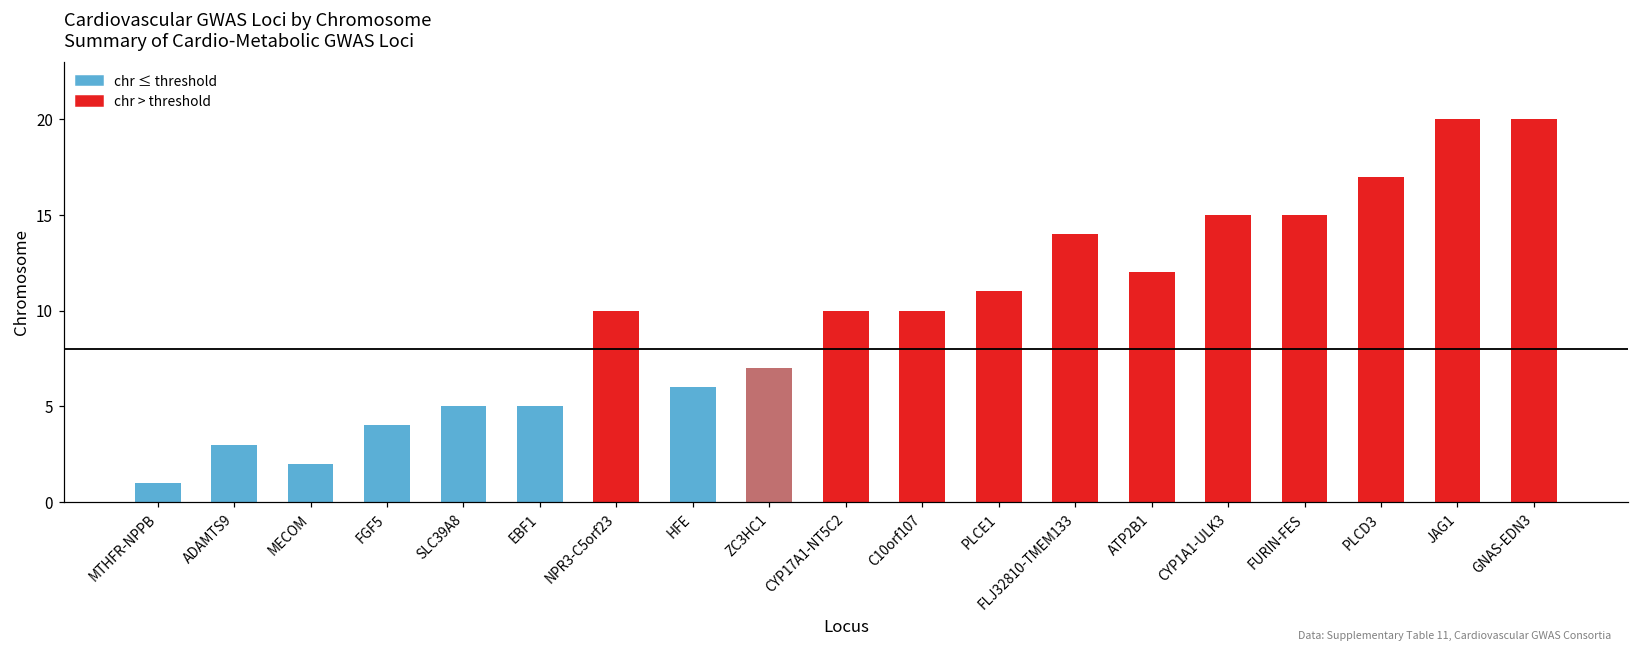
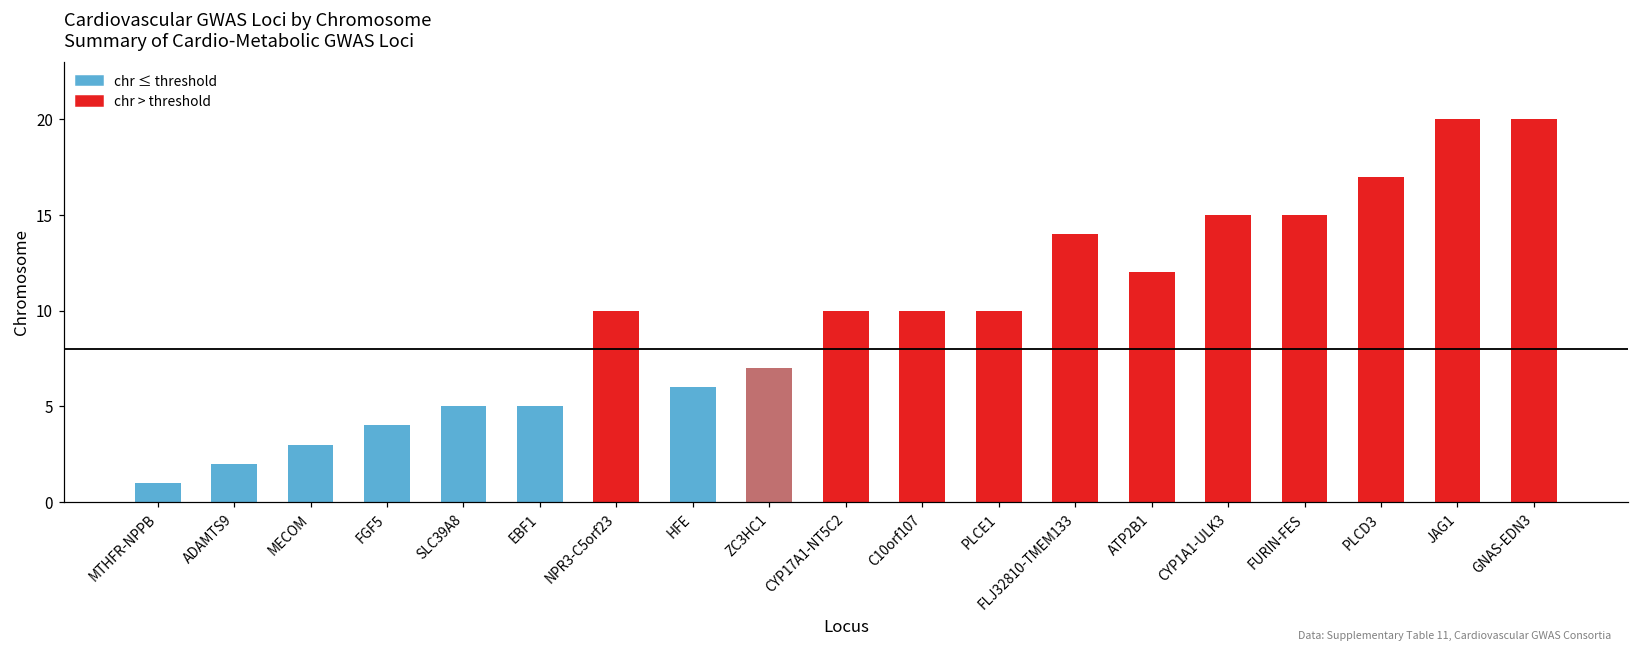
  {
    "MTHFR-NPPB": 1,
-   "ADAMTS9": 3,
-   "MECOM": 2,
+   "ADAMTS9": 2,
+   "MECOM": 3,
    "FGF5": 4,
    "SLC39A8": 5,
    "EBF1": 5,
    "NPR3-C5orf23": 10,
    "HFE": 6,
    "ZC3HC1": 7,
    "CYP17A1-NT5C2": 10,
    "C10orf107": 10,
-   "PLCE1": 11,
+   "PLCE1": 10,
    "FLJ32810-TMEM133": 14,
    "ATP2B1": 12,
    "CYP1A1-ULK3": 15,
    "FURIN-FES": 15,
    "PLCD3": 17,
    "JAG1": 20,
    "GNAS-EDN3": 20
  }
